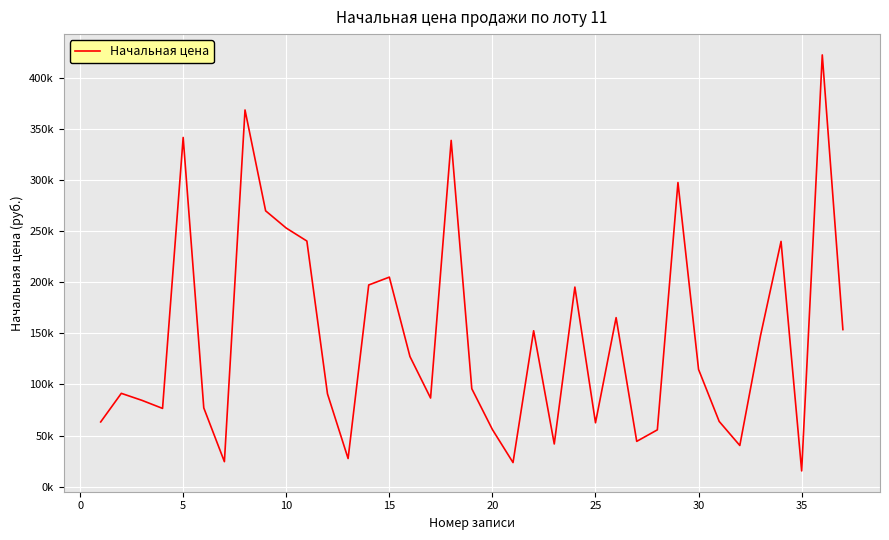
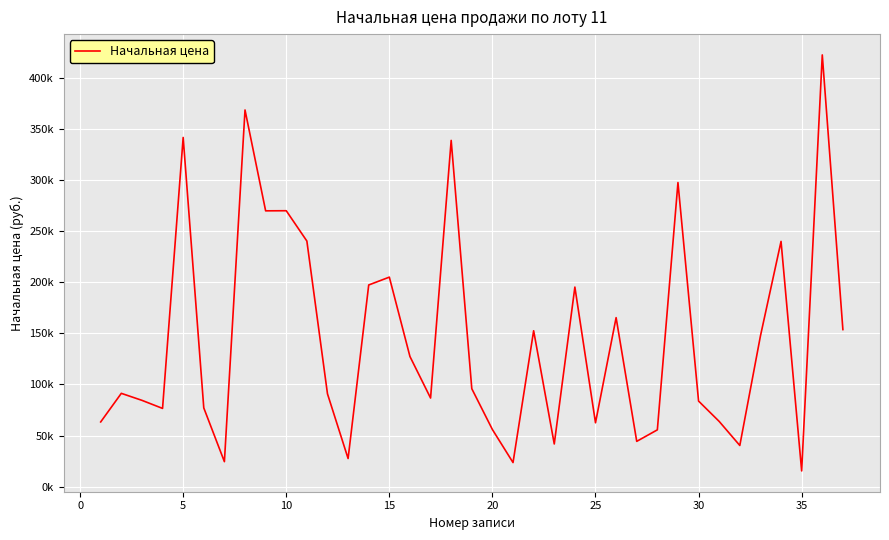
  {
    "5": 342000,
-   "10": 253000,
+   "10": 270000,
    "15": 205000,
    "20": 56000,
    "25": 63000,
-   "30": 115000,
+   "30": 84000,
    "35": 15000
  }
